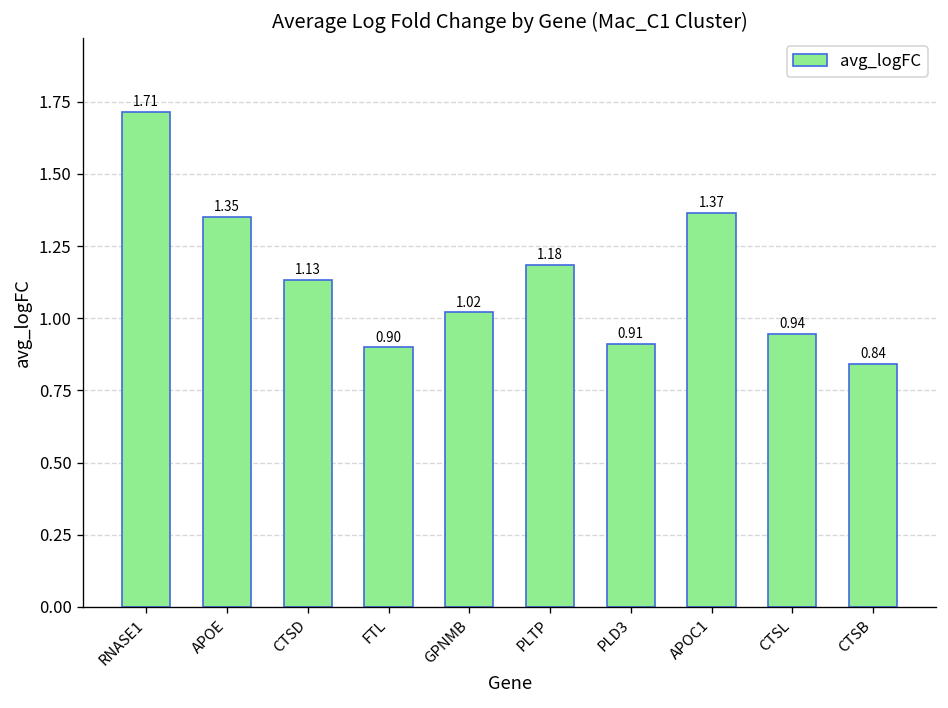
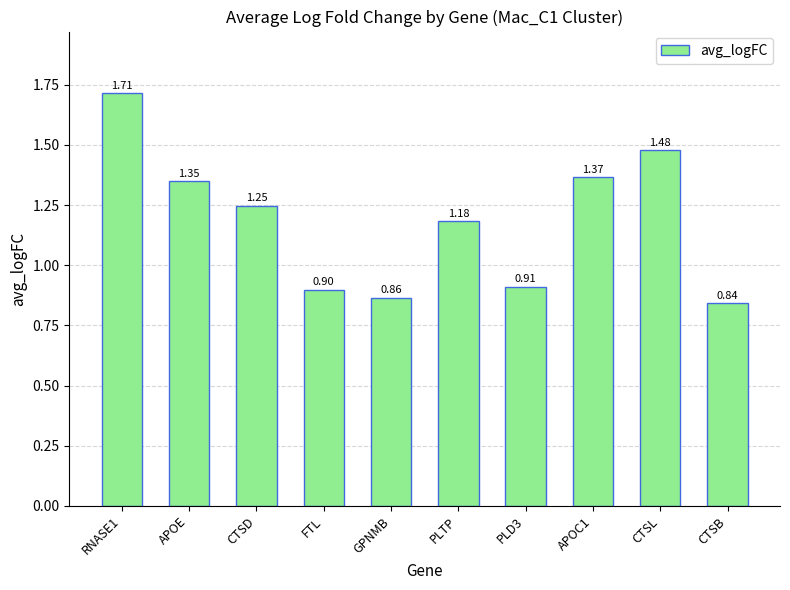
  {
    "RNASE1": 1.71,
    "APOE": 1.35,
-   "CTSD": 1.13,
+   "CTSD": 1.25,
    "FTL": 0.90,
-   "GPNMB": 1.02,
+   "GPNMB": 0.86,
    "PLTP": 1.18,
    "PLD3": 0.91,
    "APOC1": 1.37,
-   "CTSL": 0.94,
+   "CTSL": 1.48,
    "CTSB": 0.84
  }
